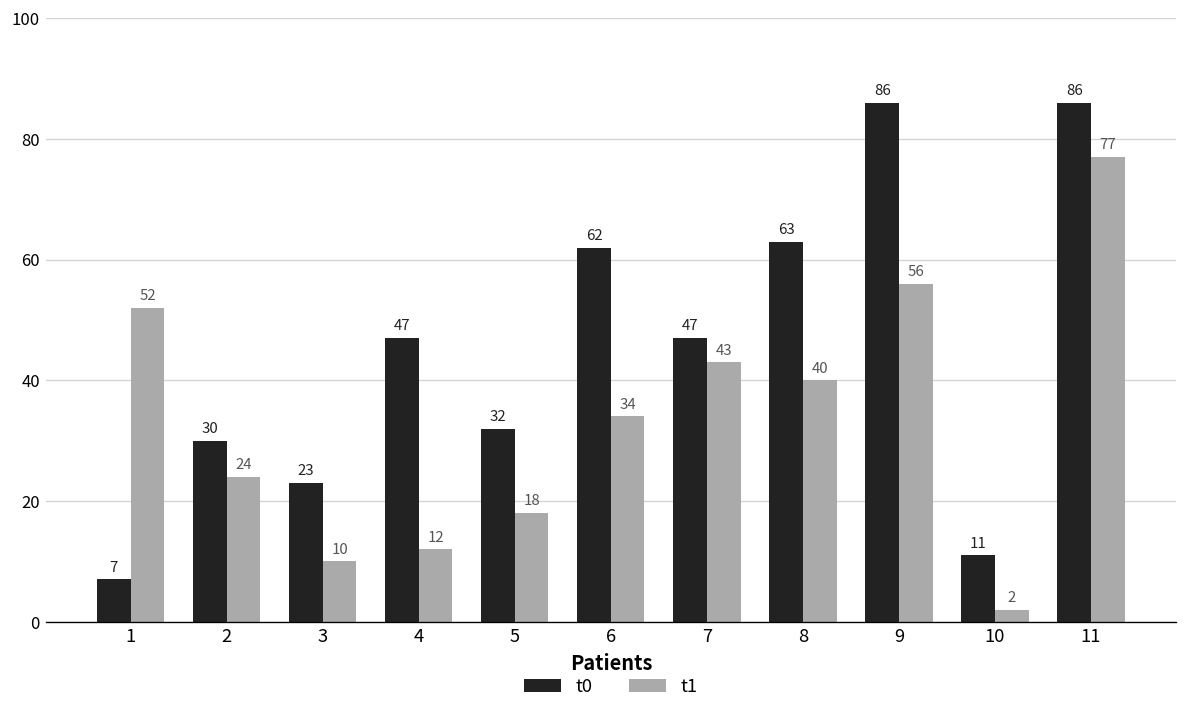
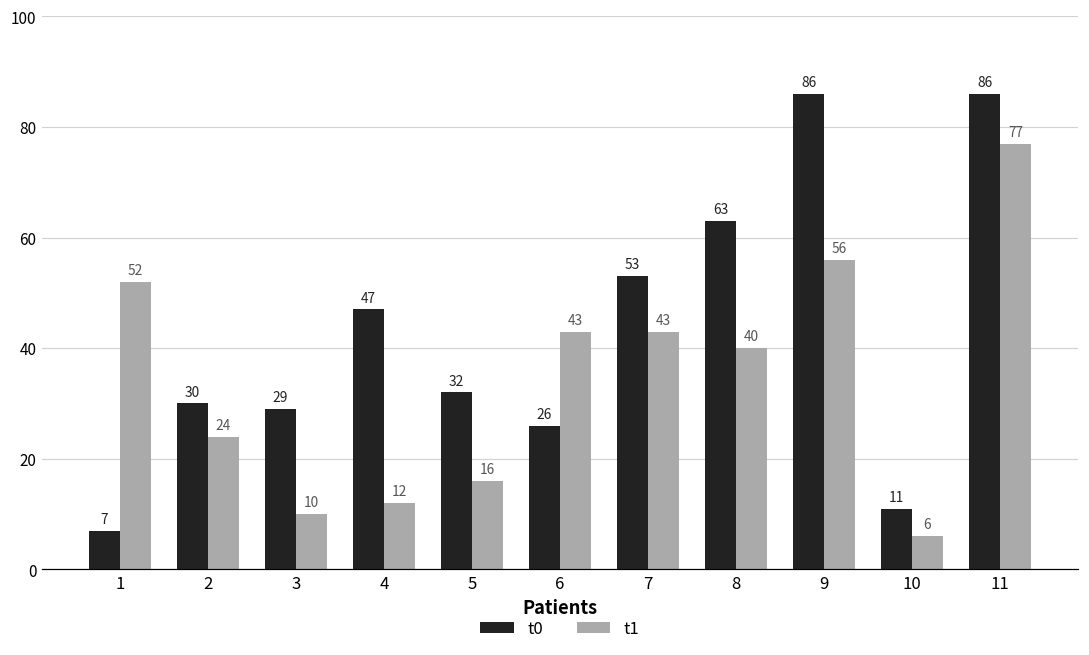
  {
    "t0": {
      "1": 7,
      "2": 30,
-     "3": 23,
+     "3": 29,
      "4": 47,
      "5": 32,
-     "6": 62,
-     "7": 47,
+     "6": 26,
+     "7": 53,
      "8": 63,
      "9": 86,
      "10": 11,
      "11": 86
    },
    "t1": {
      "1": 52,
      "2": 24,
      "3": 10,
      "4": 12,
-     "5": 18,
-     "6": 34,
+     "5": 16,
+     "6": 43,
      "7": 43,
      "8": 40,
      "9": 56,
-     "10": 2,
+     "10": 6,
      "11": 77
    }
  }
